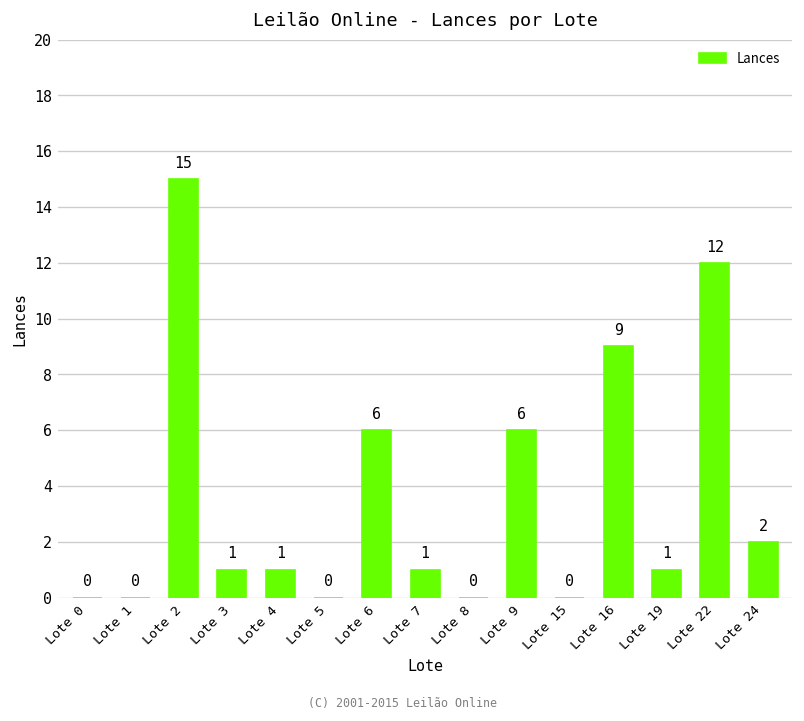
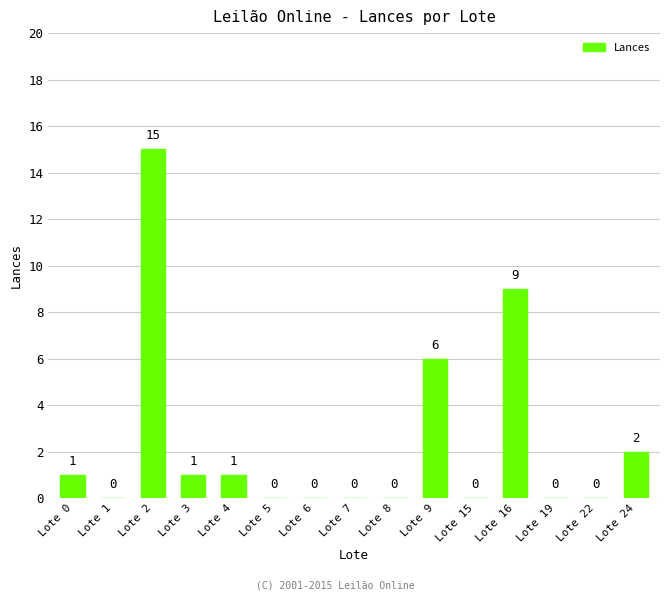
  {
-   "Lote 0": 0,
+   "Lote 0": 1,
    "Lote 1": 0,
    "Lote 2": 15,
    "Lote 3": 1,
    "Lote 4": 1,
    "Lote 5": 0,
-   "Lote 6": 6,
-   "Lote 7": 1,
+   "Lote 6": 0,
+   "Lote 7": 0,
    "Lote 8": 0,
    "Lote 9": 6,
    "Lote 15": 0,
    "Lote 16": 9,
-   "Lote 19": 1,
-   "Lote 22": 12,
+   "Lote 19": 0,
+   "Lote 22": 0,
    "Lote 24": 2
  }
